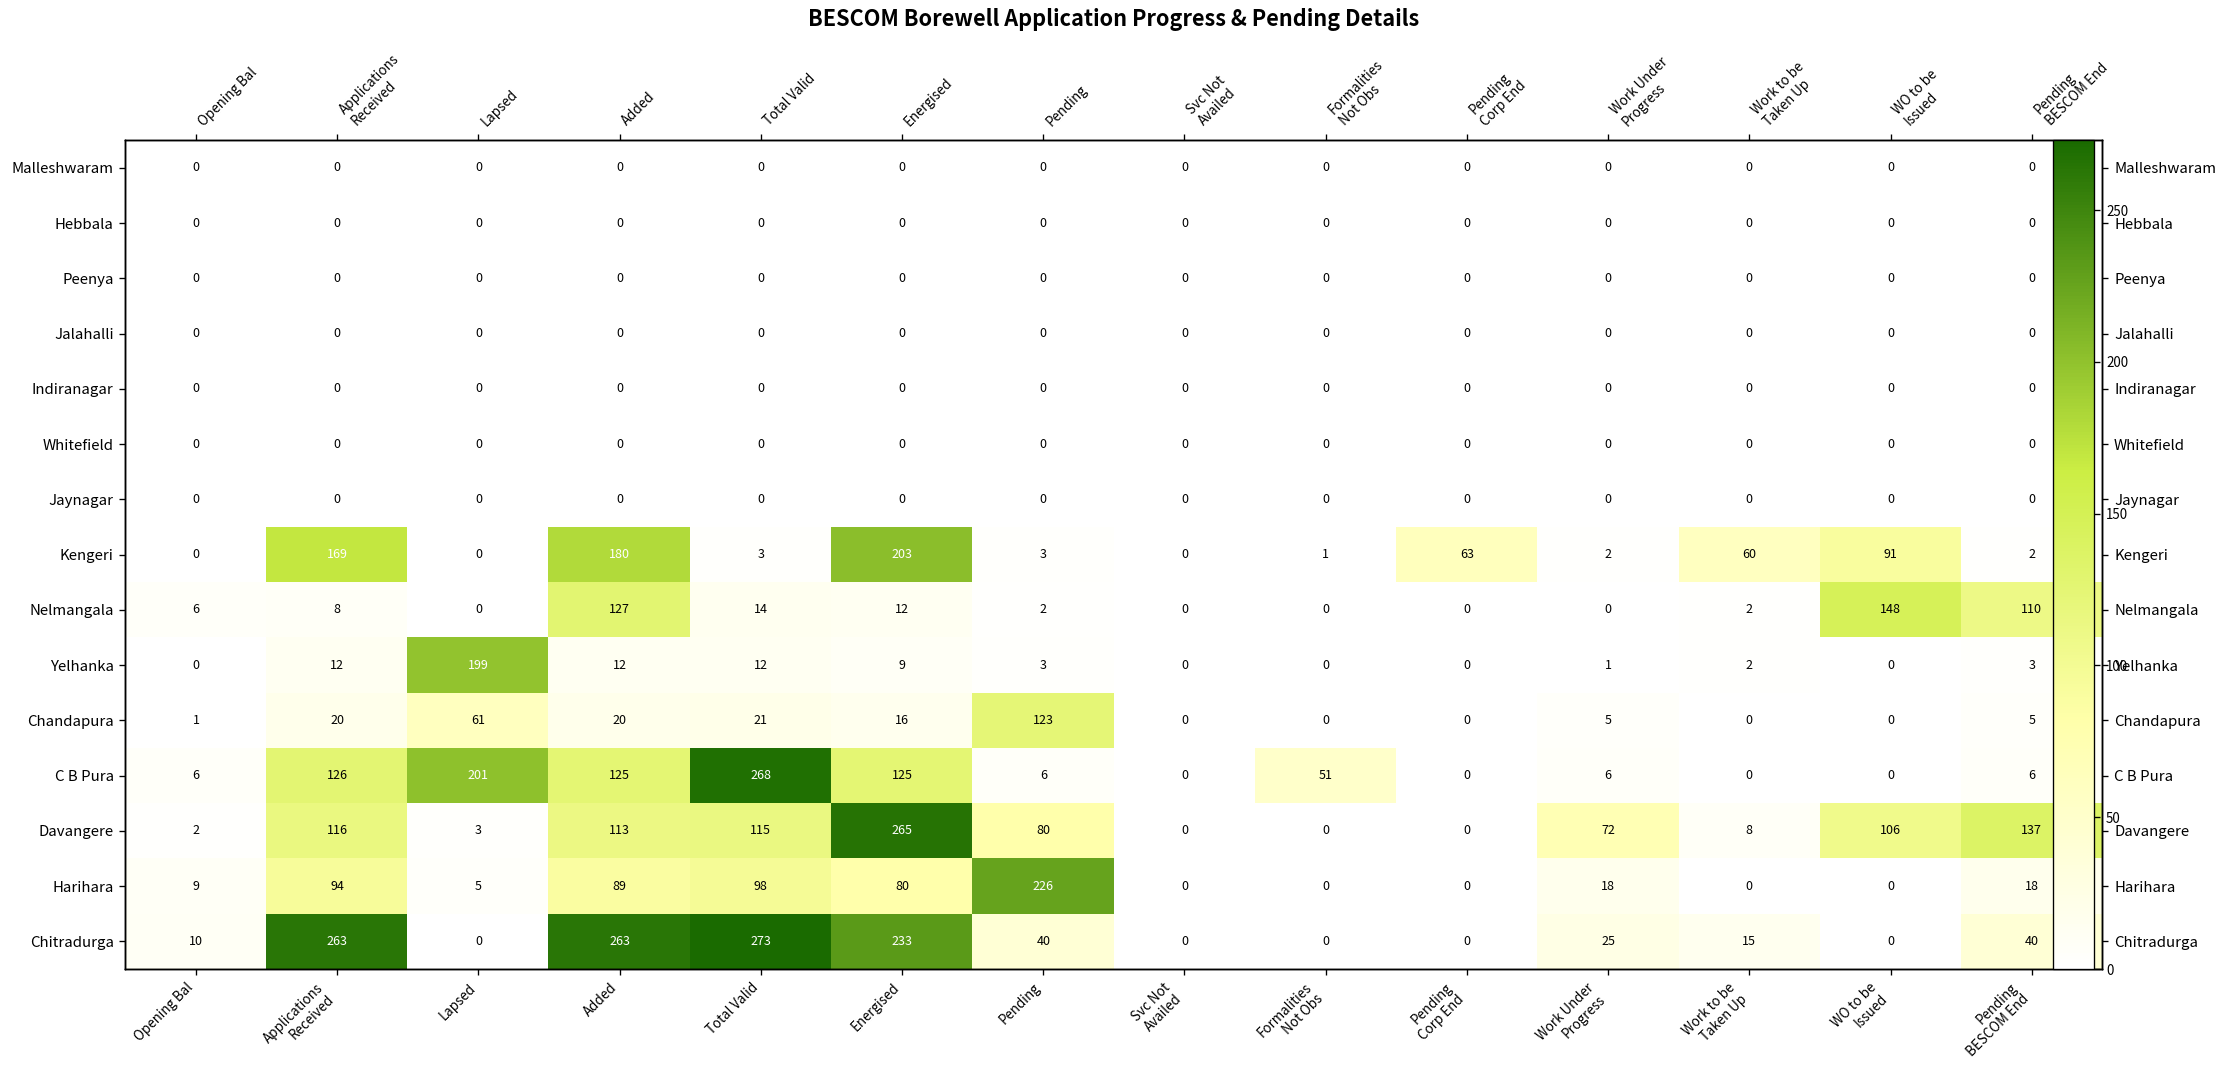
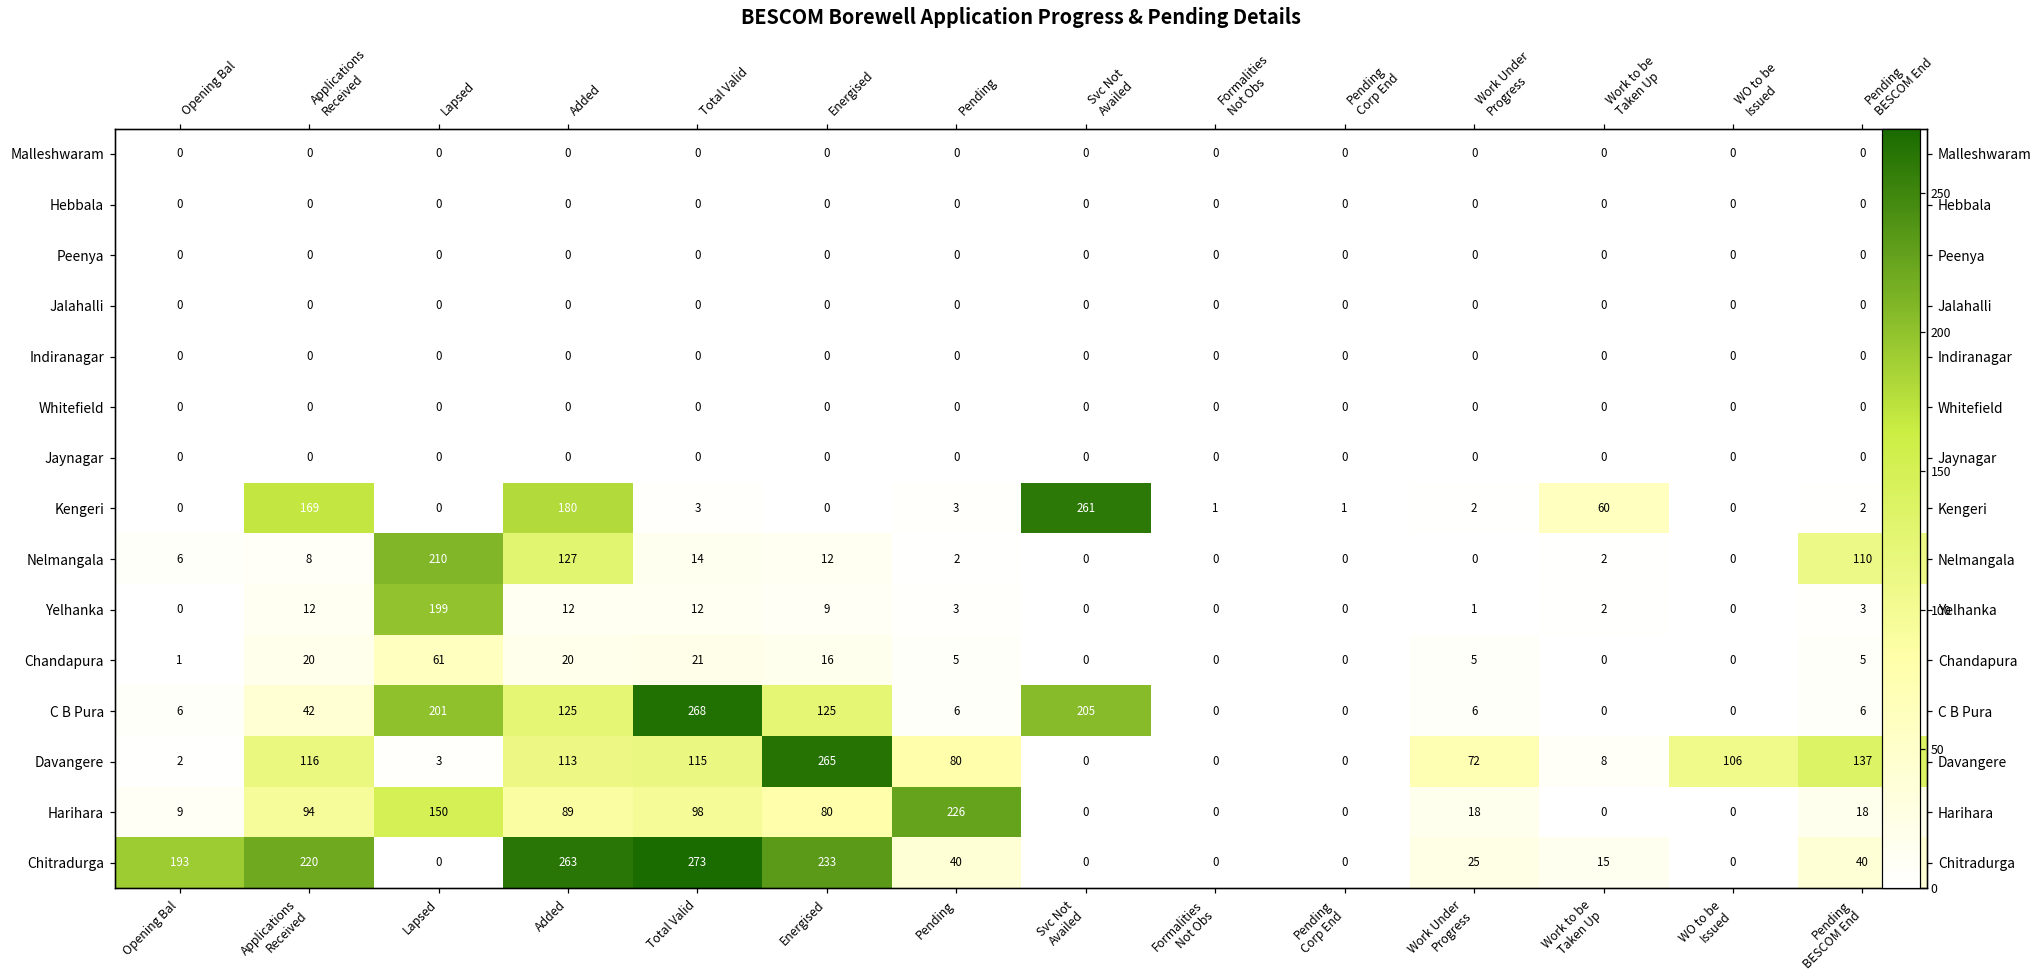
  {
    "Kengeri": {
      "Opening Bal": 0,
      "Applications Received": 169,
      "Lapsed": 0,
      "Added": 180,
      "Total Valid": 3,
-     "Energised": 203,
+     "Energised": 0,
      "Pending": 3,
-     "Svc Not Availed": 0,
+     "Svc Not Availed": 261,
      "Formalities Not Obs": 1,
-     "Pending Corp End": 63,
+     "Pending Corp End": 1,
      "Work Under Progress": 2,
      "Work to be Taken Up": 60,
-     "WO to be Issued": 91,
+     "WO to be Issued": 0,
      "Pending BESCOM End": 2
    },
    "Nelmangala": {
      "Opening Bal": 6,
      "Applications Received": 8,
-     "Lapsed": 0,
+     "Lapsed": 210,
      "Added": 127,
      "Total Valid": 14,
      "Energised": 12,
      "Pending": 2,
      "Svc Not Availed": 0,
      "Formalities Not Obs": 0,
      "Pending Corp End": 0,
      "Work Under Progress": 0,
      "Work to be Taken Up": 2,
-     "WO to be Issued": 148,
+     "WO to be Issued": 0,
      "Pending BESCOM End": 110
    },
    "Chandapura": {
      "Opening Bal": 1,
      "Applications Received": 20,
      "Lapsed": 61,
      "Added": 20,
      "Total Valid": 21,
      "Energised": 16,
-     "Pending": 123,
+     "Pending": 5,
      "Svc Not Availed": 0,
      "Formalities Not Obs": 0,
      "Pending Corp End": 0,
      "Work Under Progress": 5,
      "Work to be Taken Up": 0,
      "WO to be Issued": 0,
      "Pending BESCOM End": 5
    },
    "C B Pura": {
      "Opening Bal": 6,
-     "Applications Received": 126,
+     "Applications Received": 42,
      "Lapsed": 201,
      "Added": 125,
      "Total Valid": 268,
      "Energised": 125,
      "Pending": 6,
-     "Svc Not Availed": 0,
-     "Formalities Not Obs": 51,
+     "Svc Not Availed": 205,
+     "Formalities Not Obs": 0,
      "Pending Corp End": 0,
      "Work Under Progress": 6,
      "Work to be Taken Up": 0,
      "WO to be Issued": 0,
      "Pending BESCOM End": 6
    },
    "Harihara": {
      "Opening Bal": 9,
      "Applications Received": 94,
-     "Lapsed": 5,
+     "Lapsed": 150,
      "Added": 89,
      "Total Valid": 98,
      "Energised": 80,
      "Pending": 226,
      "Svc Not Availed": 0,
      "Formalities Not Obs": 0,
      "Pending Corp End": 0,
      "Work Under Progress": 18,
      "Work to be Taken Up": 0,
      "WO to be Issued": 0,
      "Pending BESCOM End": 18
    },
    "Chitradurga": {
-     "Opening Bal": 10,
-     "Applications Received": 263,
+     "Opening Bal": 193,
+     "Applications Received": 220,
      "Lapsed": 0,
      "Added": 263,
      "Total Valid": 273,
      "Energised": 233,
      "Pending": 40,
      "Svc Not Availed": 0,
      "Formalities Not Obs": 0,
      "Pending Corp End": 0,
      "Work Under Progress": 25,
      "Work to be Taken Up": 15,
      "WO to be Issued": 0,
      "Pending BESCOM End": 40
    }
  }
